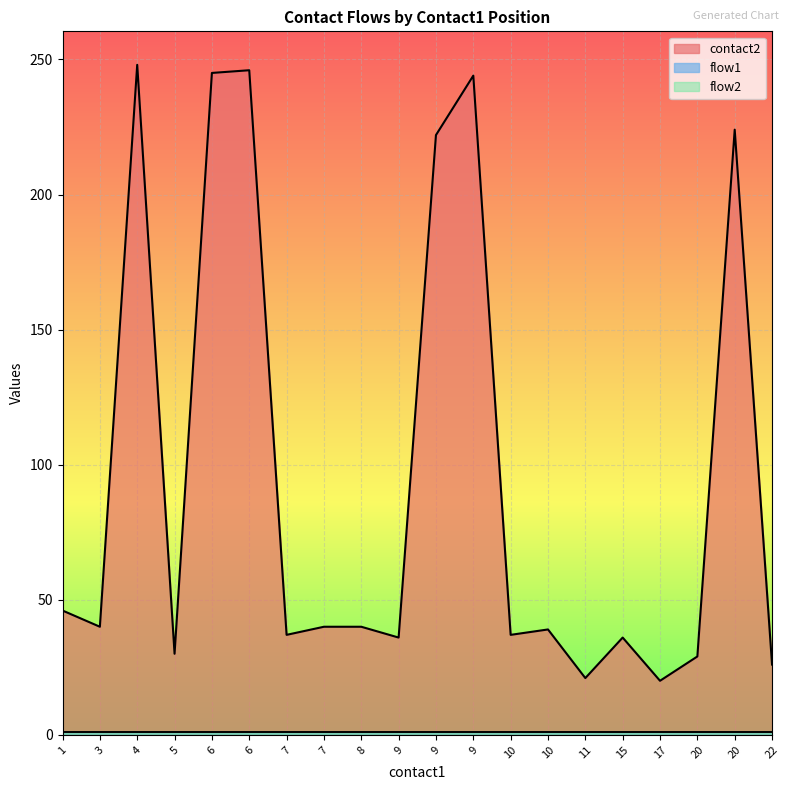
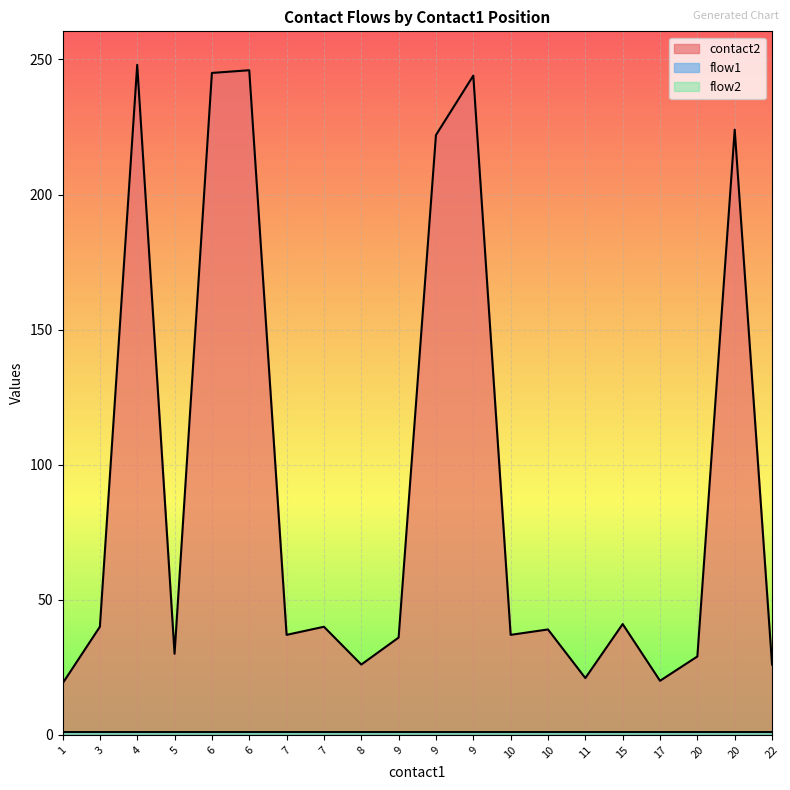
  {
    "contact2": {
-     "1": 46,
+     "1": 19,
      "3": 40,
      "4": 248,
      "5": 30,
-     "8": 40,
+     "8": 26,
      "11": 21,
-     "15": 36,
+     "15": 41,
      "17": 20,
      "22": 26
    },
    "flow2": {
      "1": 1,
      "3": 1,
      "4": 1,
      "5": 1,
      "8": 1,
      "11": 1,
      "15": 1,
      "17": 1,
      "22": 1
    }
  }
